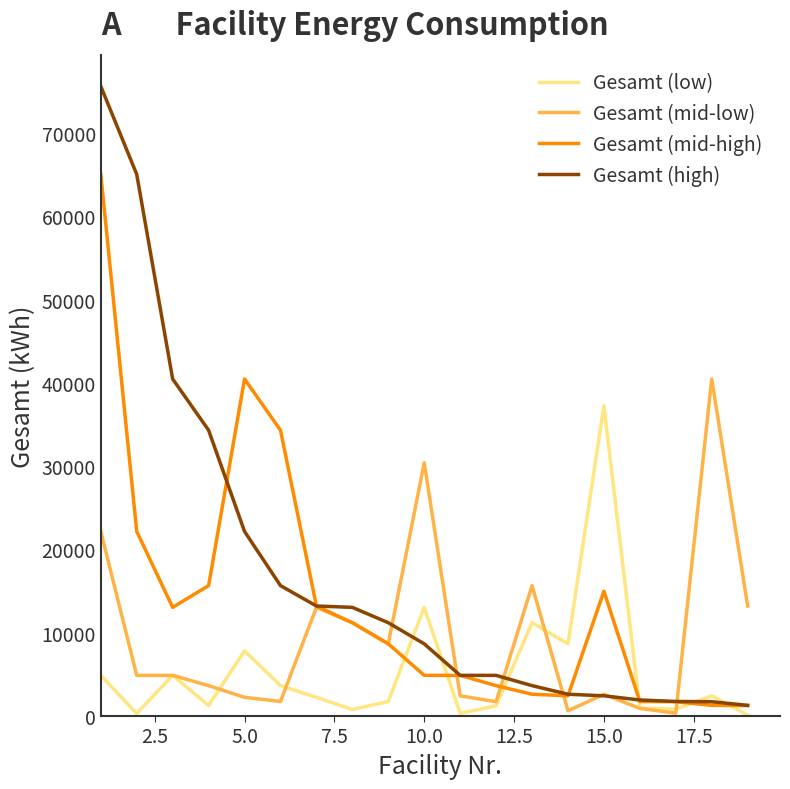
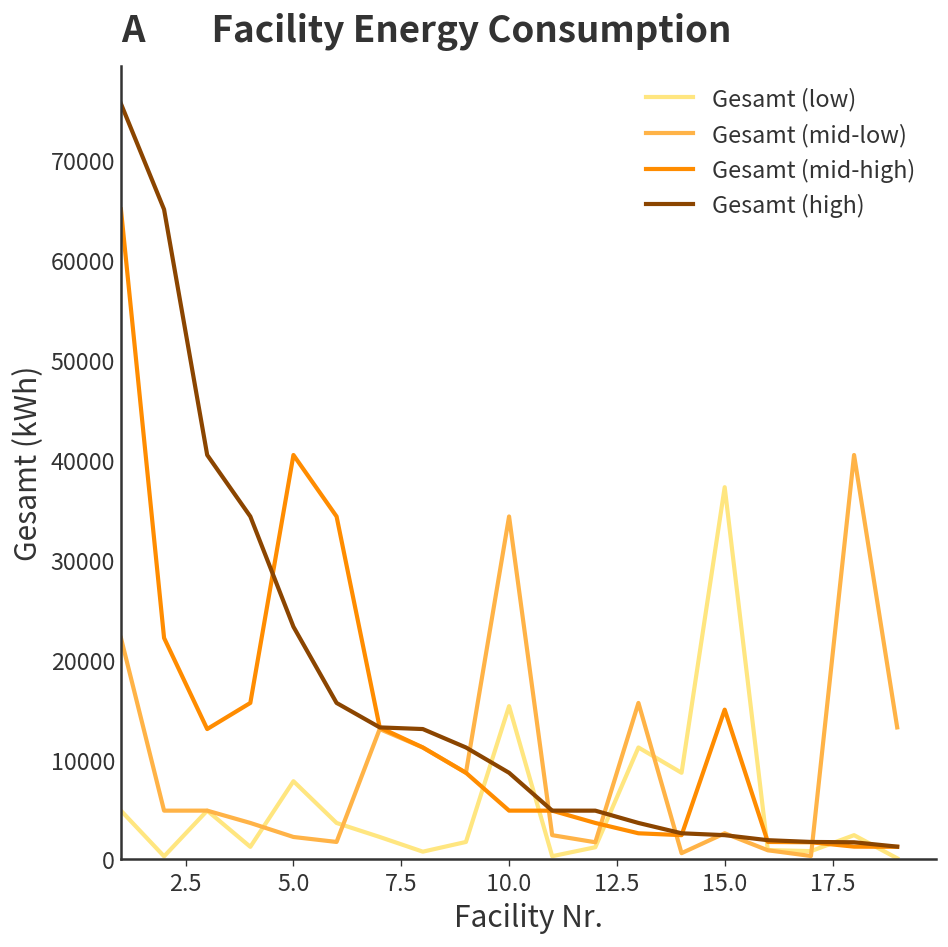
  {
    "Gesamt (low)": {
      "5.0": 8000,
-     "10.0": 13000,
+     "10.0": 15000,
      "15.0": 37000
    },
    "Gesamt (mid-low)": {
      "5.0": 2000,
-     "10.0": 30000
+     "10.0": 34000
    },
    "Gesamt (mid-high)": {
      "5.0": 40000,
      "10.0": 5000,
      "15.0": 15000
    },
    "Gesamt (high)": {
-     "5.0": 22000,
+     "5.0": 23000,
      "10.0": 9000
    }
  }
